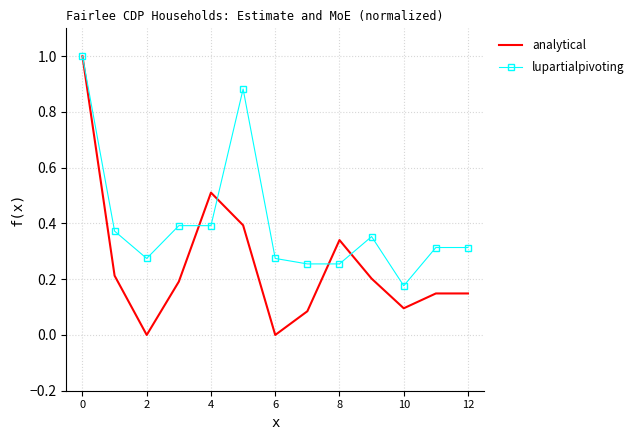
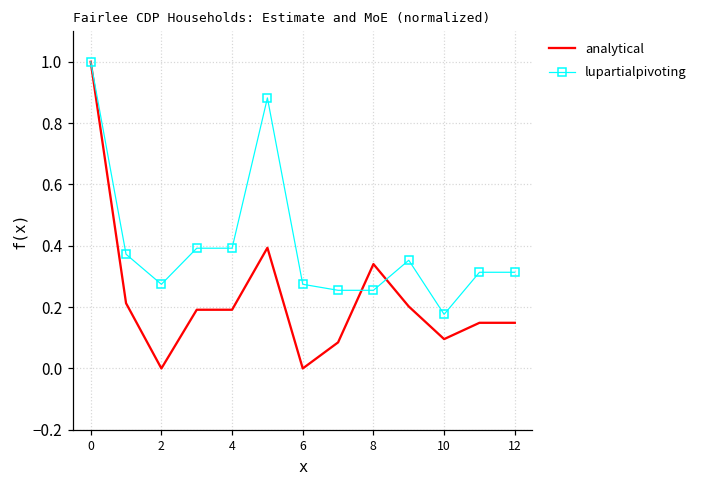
  {
    "analytical": {
      "2": 0.00,
-     "4": 0.51,
+     "4": 0.19,
      "6": 0.00,
      "8": 0.34,
      "10": 0.10,
      "12": 0.15
    },
    "lupartialpivoting": {
      "2": 0.27,
      "4": 0.39,
      "6": 0.27,
      "8": 0.25,
      "10": 0.18,
      "12": 0.31
    }
  }
